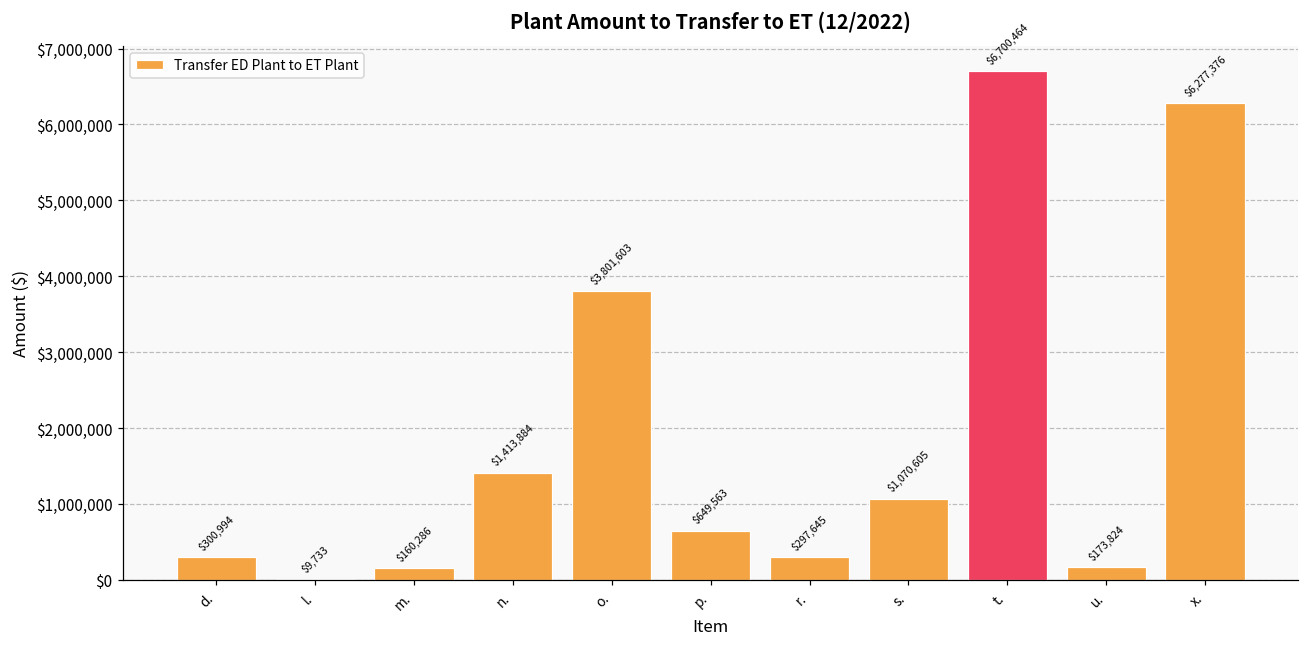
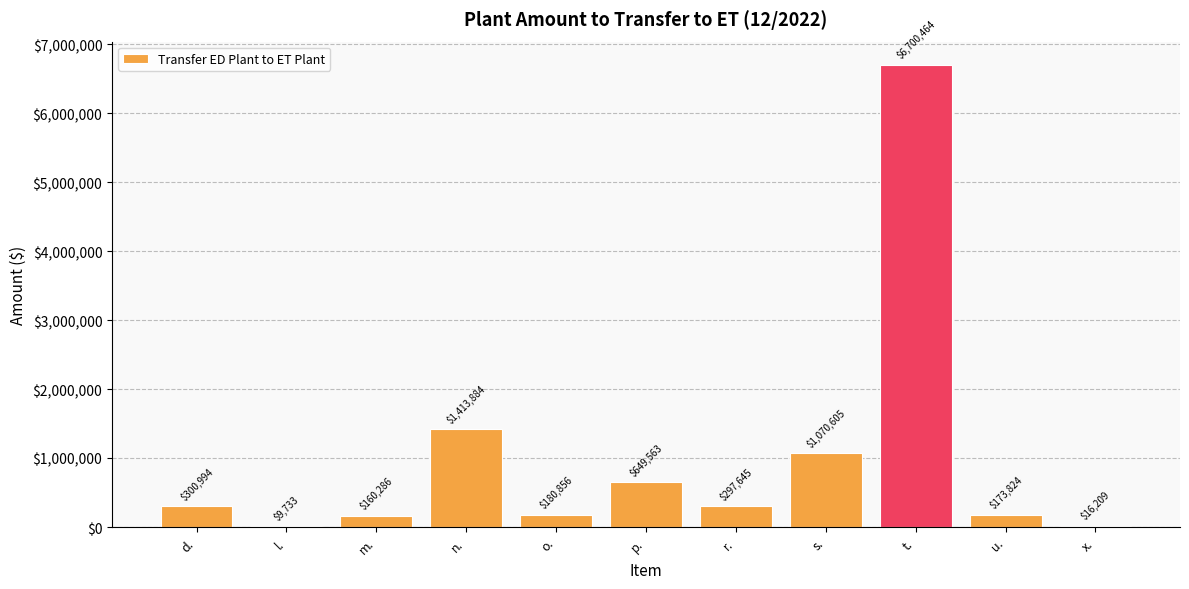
  {
    "d.": "$300,994",
    "l.": "$9,733",
    "m.": "$160,286",
    "n.": "$1,413,884",
-   "o.": "$3,801,603",
+   "o.": "$180,856",
    "p.": "$649,563",
    "r.": "$297,645",
    "s.": "$1,070,605",
    "t.": "$6,700,464",
    "u.": "$173,824",
-   "x.": "$6,277,376"
+   "x.": "$16,209"
  }
